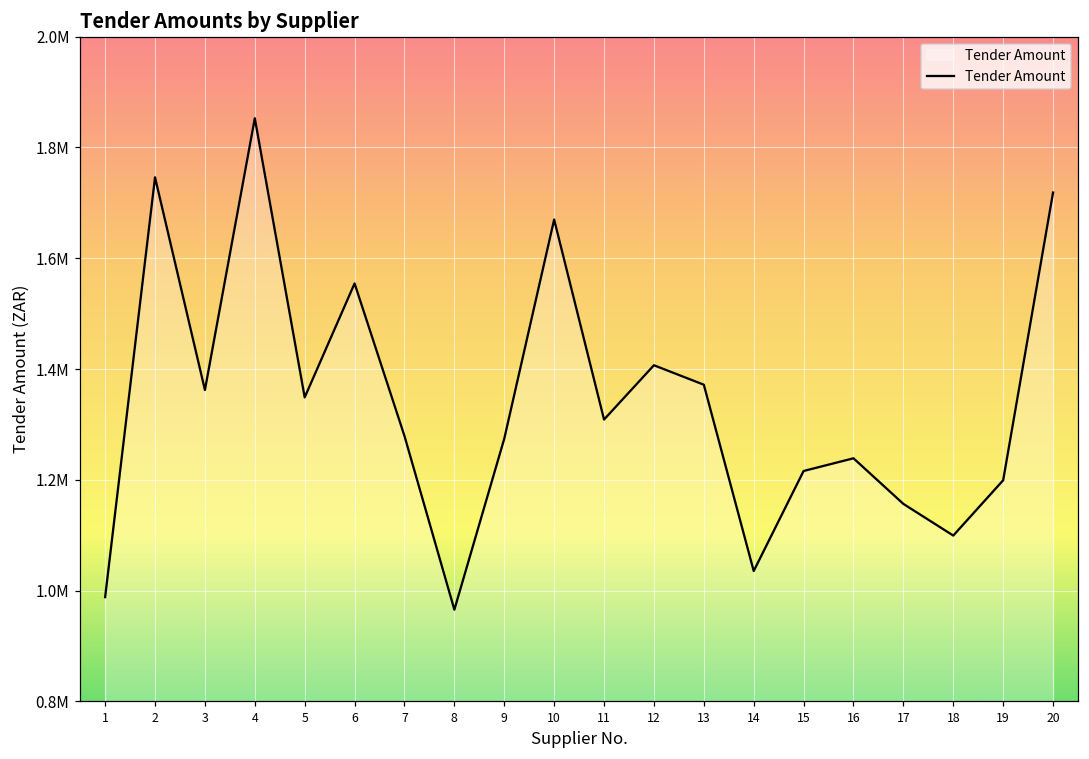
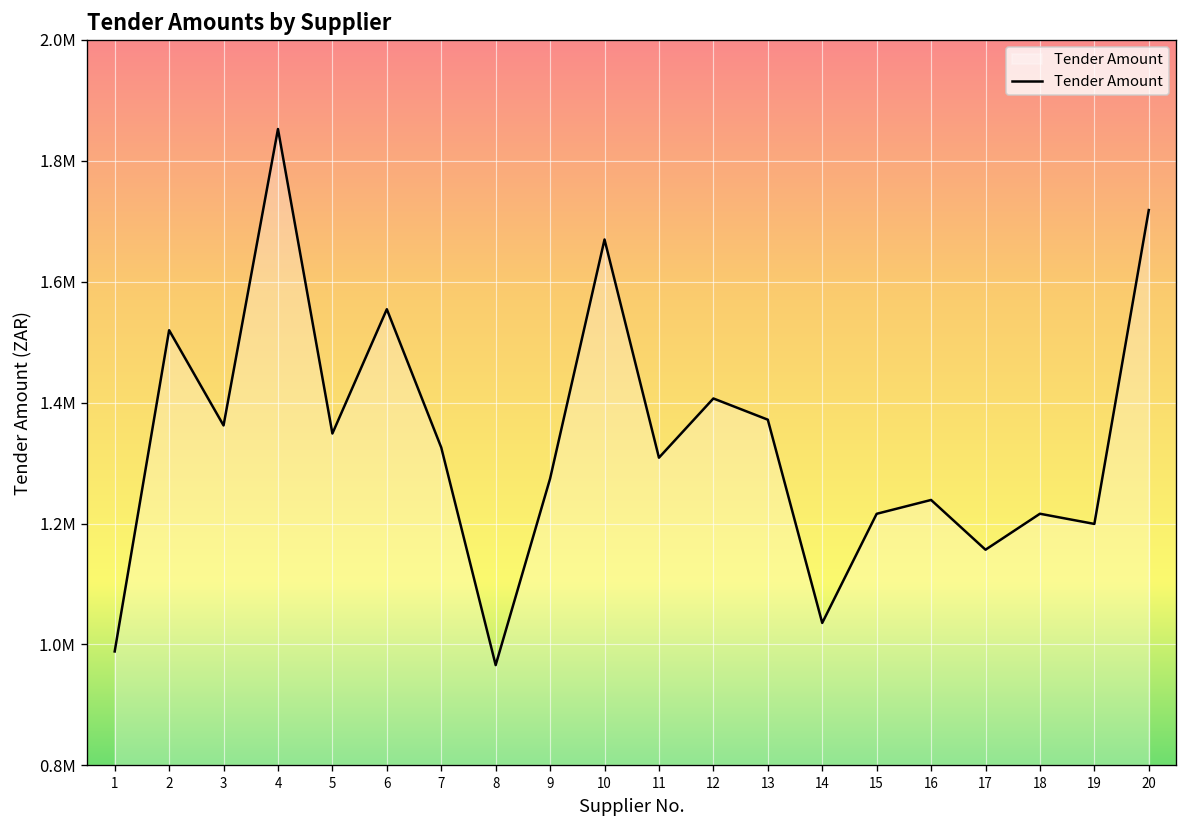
  {
    "1": 990000,
-   "2": 1750000,
+   "2": 1520000,
    "3": 1360000,
    "4": 1850000,
    "5": 1350000,
    "6": 1550000,
-   "7": 1280000,
+   "7": 1330000,
    "8": 970000,
    "9": 1270000,
    "10": 1670000,
    "11": 1310000,
    "12": 1410000,
    "13": 1370000,
    "14": 1040000,
    "15": 1220000,
    "16": 1240000,
    "17": 1160000,
-   "18": 1100000,
+   "18": 1220000,
    "19": 1200000,
    "20": 1720000
  }
